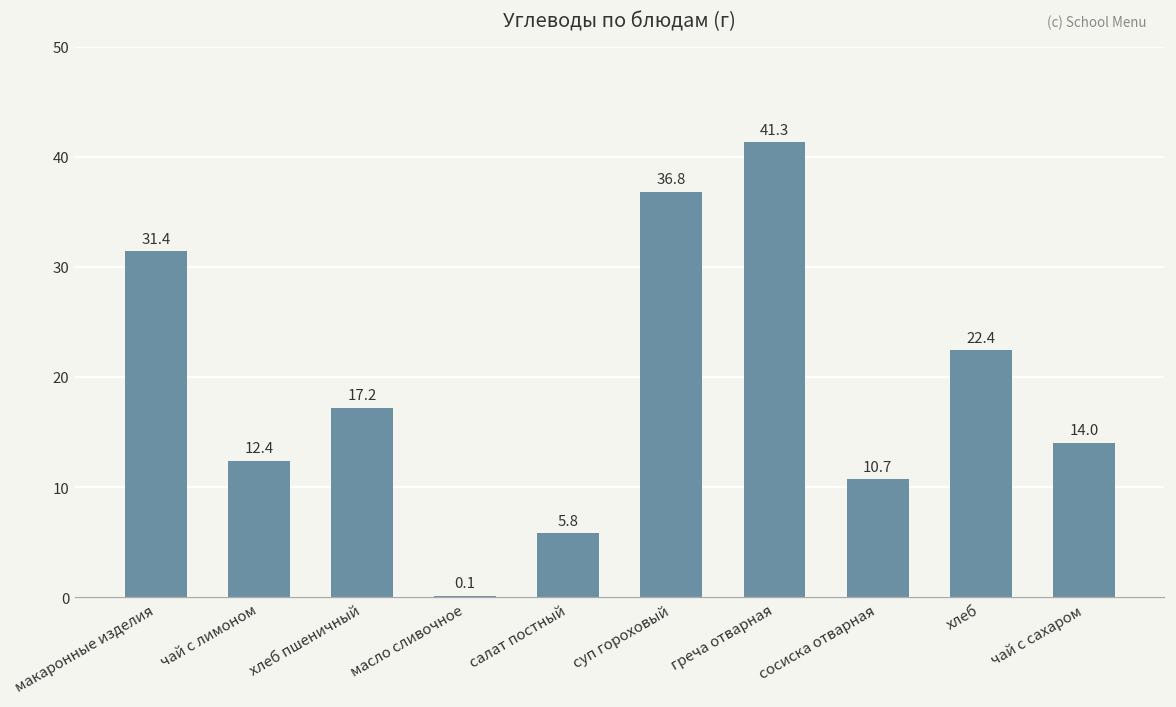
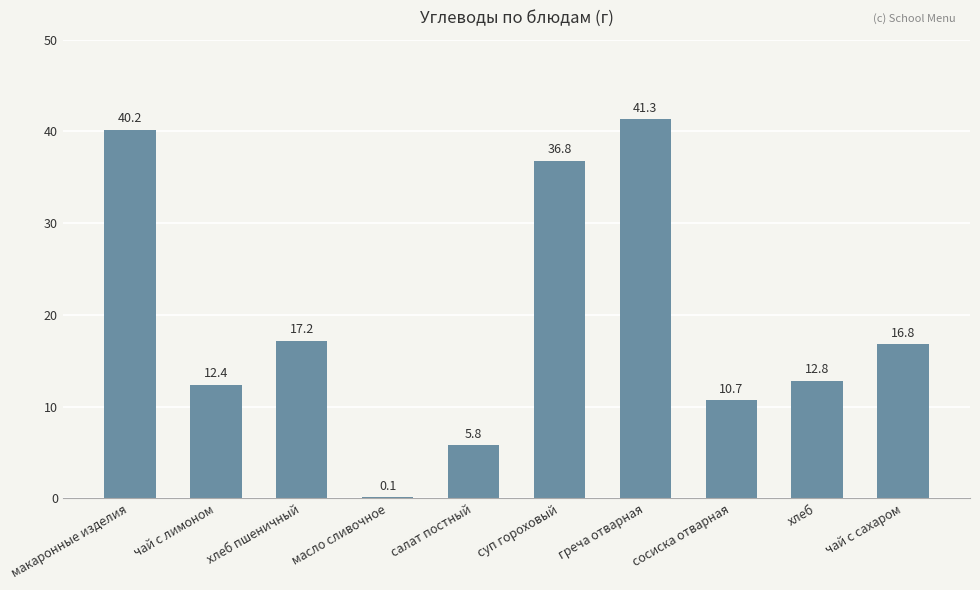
  {
-   "макаронные изделия": 31.4,
+   "макаронные изделия": 40.2,
    "чай с лимоном": 12.4,
    "хлеб пшеничный": 17.2,
    "масло сливочное": 0.1,
    "салат постный": 5.8,
    "суп гороховый": 36.8,
    "греча отварная": 41.3,
    "сосиска отварная": 10.7,
-   "хлеб": 22.4,
-   "чай с сахаром": 14.0
+   "хлеб": 12.8,
+   "чай с сахаром": 16.8
  }
